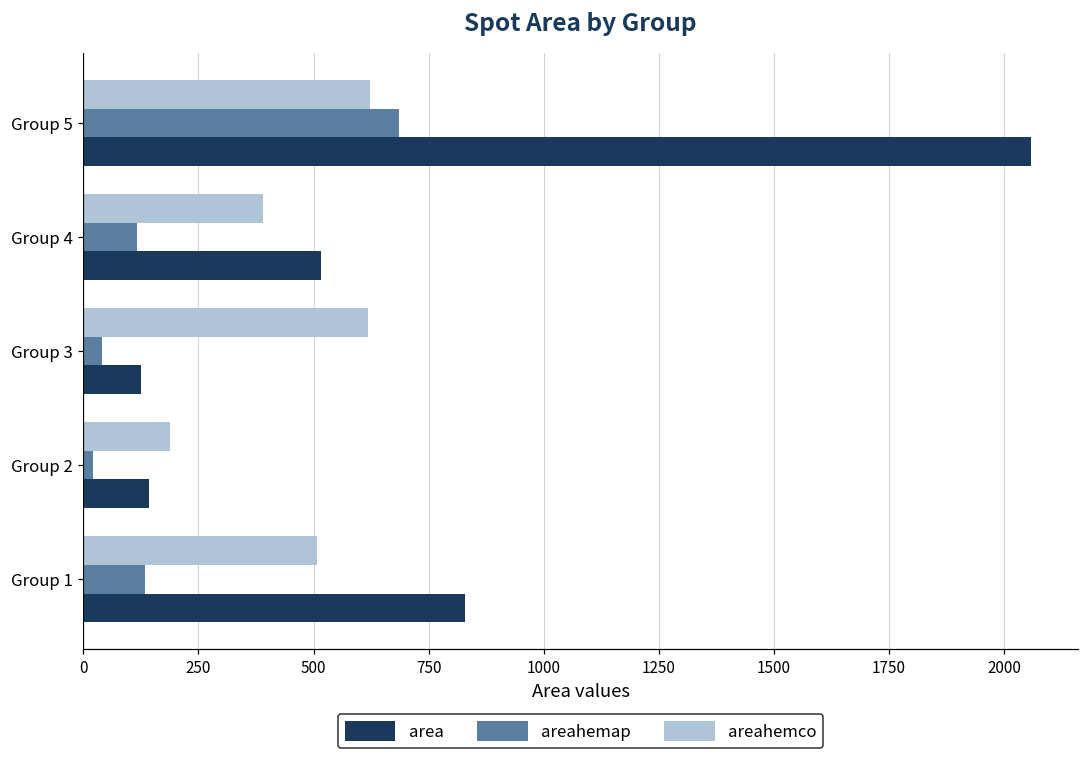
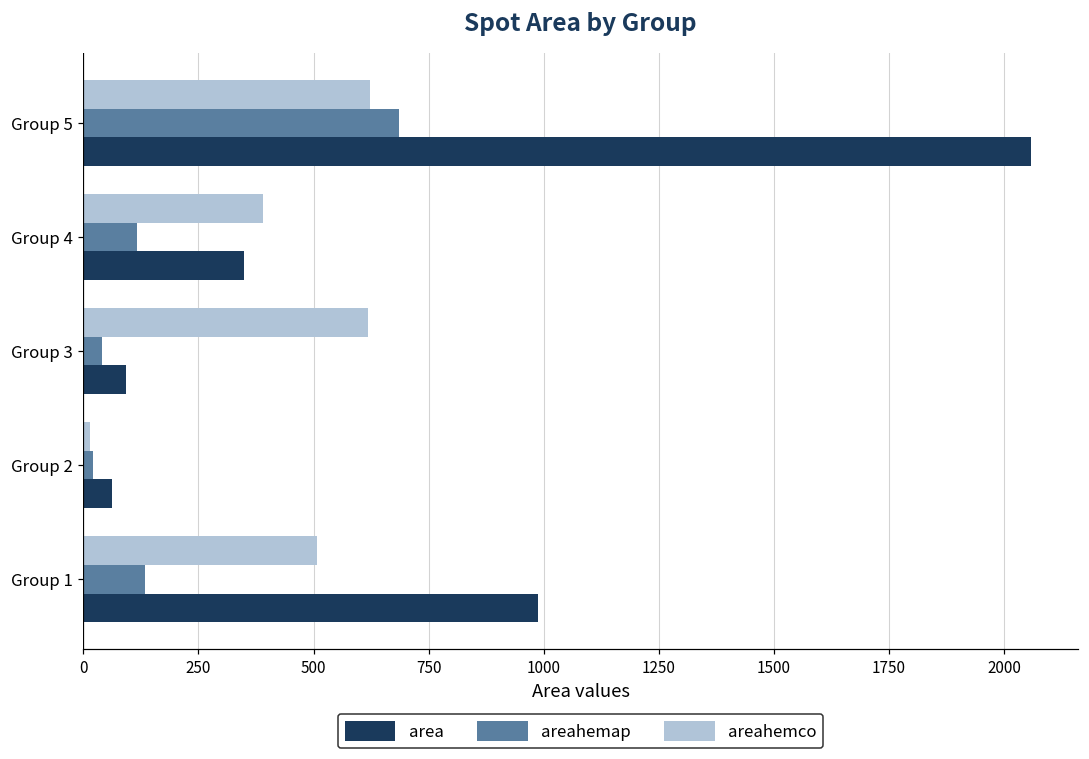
  {
    "area": {
      "Group 5": 2060,
-     "Group 4": 520,
-     "Group 3": 120,
-     "Group 2": 140,
-     "Group 1": 830
+     "Group 4": 350,
+     "Group 3": 90,
+     "Group 2": 60,
+     "Group 1": 990
    },
    "areahemap": {
      "Group 5": 690,
      "Group 4": 120,
      "Group 3": 40,
      "Group 2": 20,
      "Group 1": 130
    },
    "areahemco": {
      "Group 5": 620,
      "Group 4": 390,
      "Group 3": 620,
-     "Group 2": 190,
+     "Group 2": 10,
      "Group 1": 510
    }
  }
